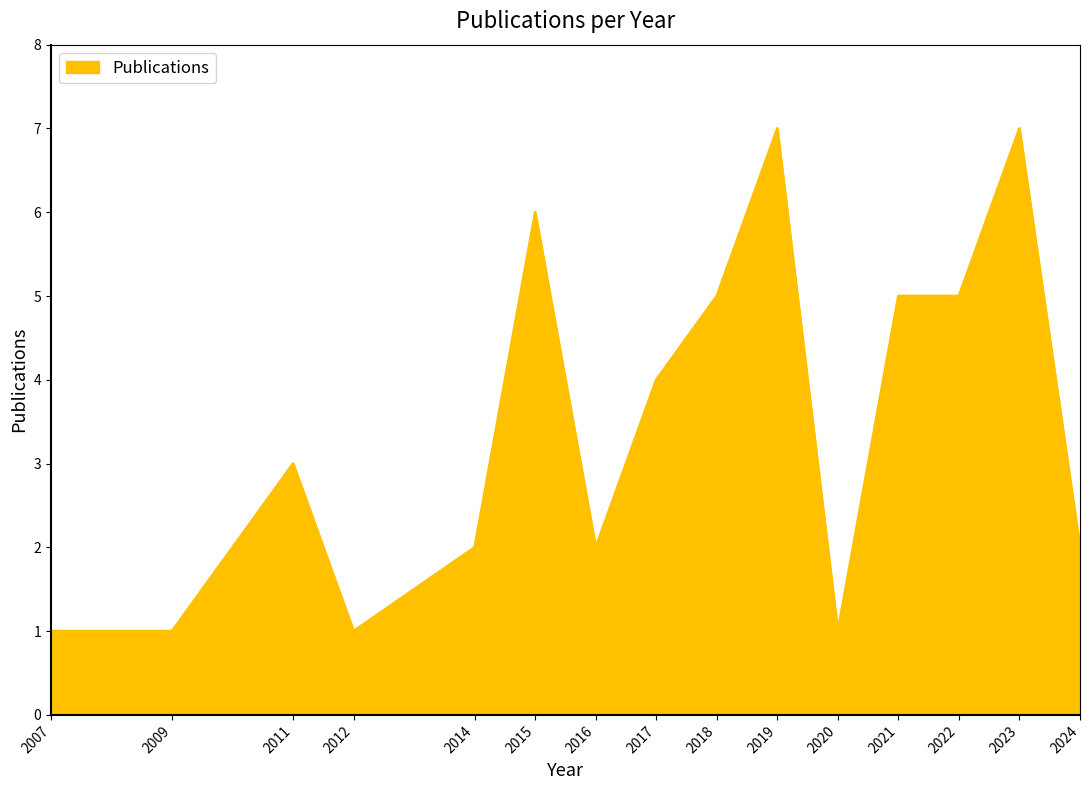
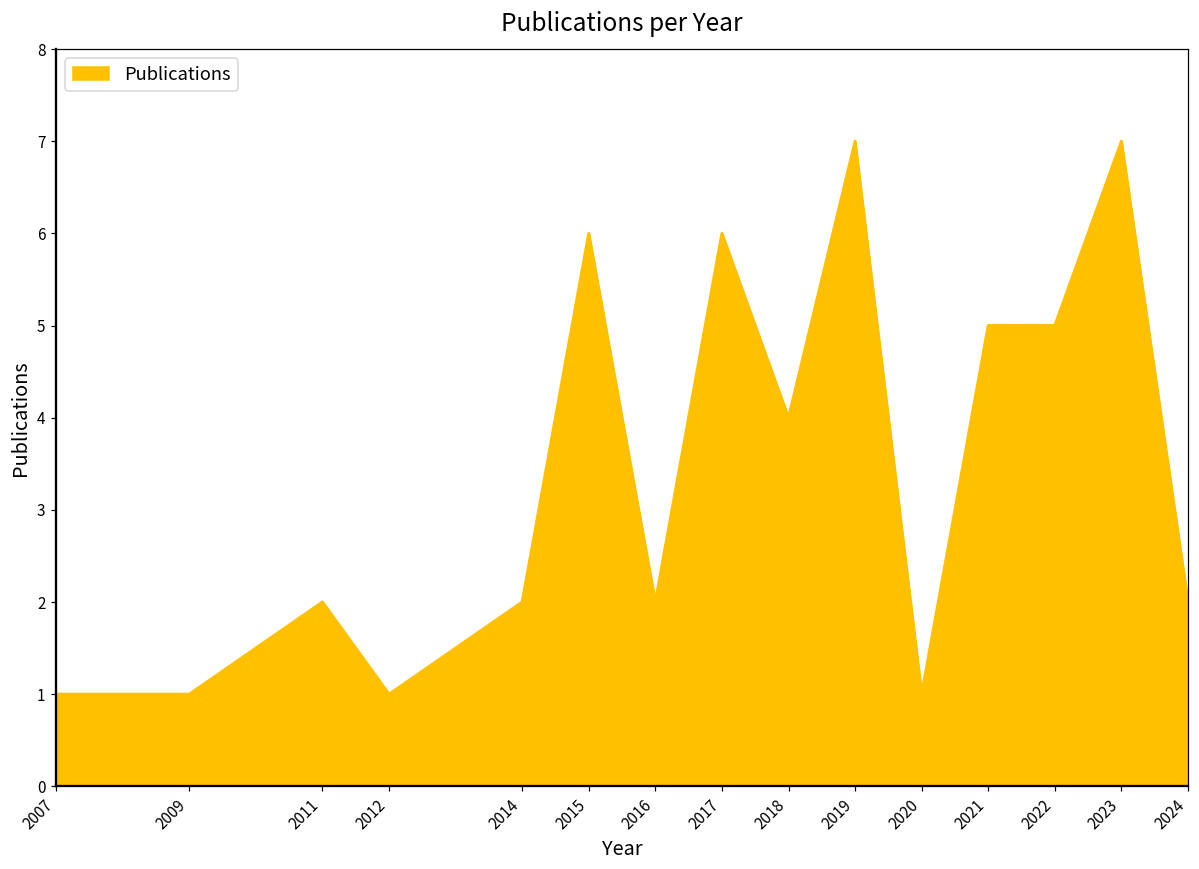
  {
    "2007": 1,
    "2009": 1,
-   "2011": 3,
+   "2011": 2,
    "2012": 1,
    "2014": 2,
    "2015": 6,
    "2016": 2,
-   "2017": 4,
-   "2018": 5,
+   "2017": 6,
+   "2018": 4,
    "2019": 7,
    "2020": 1,
    "2021": 5,
    "2022": 5,
    "2023": 7,
    "2024": 2
  }
